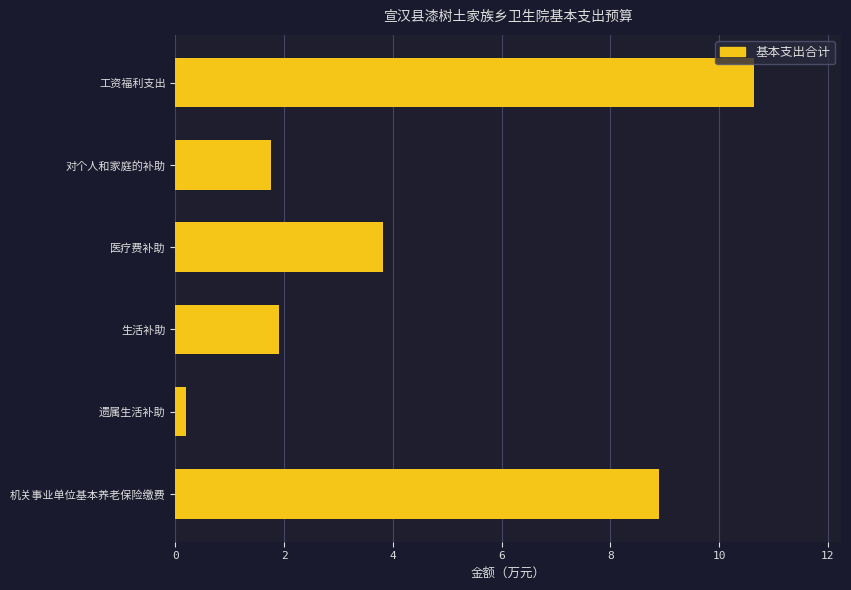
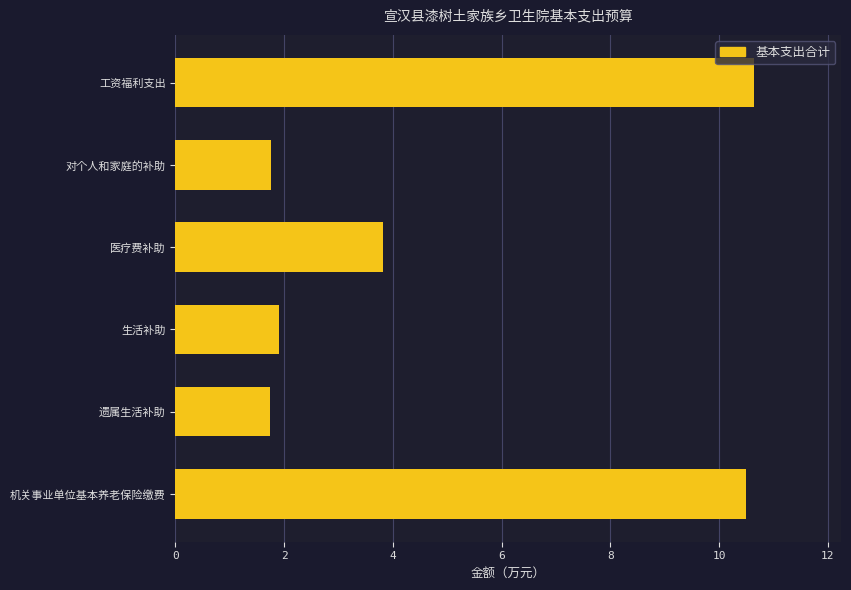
  {
    "工资福利支出": 10.7,
    "对个人和家庭的补助": 1.8,
    "医疗费补助": 3.8,
    "生活补助": 1.9,
-   "遗属生活补助": 0.2,
-   "机关事业单位基本养老保险缴费": 8.9
+   "遗属生活补助": 1.7,
+   "机关事业单位基本养老保险缴费": 10.5
  }
